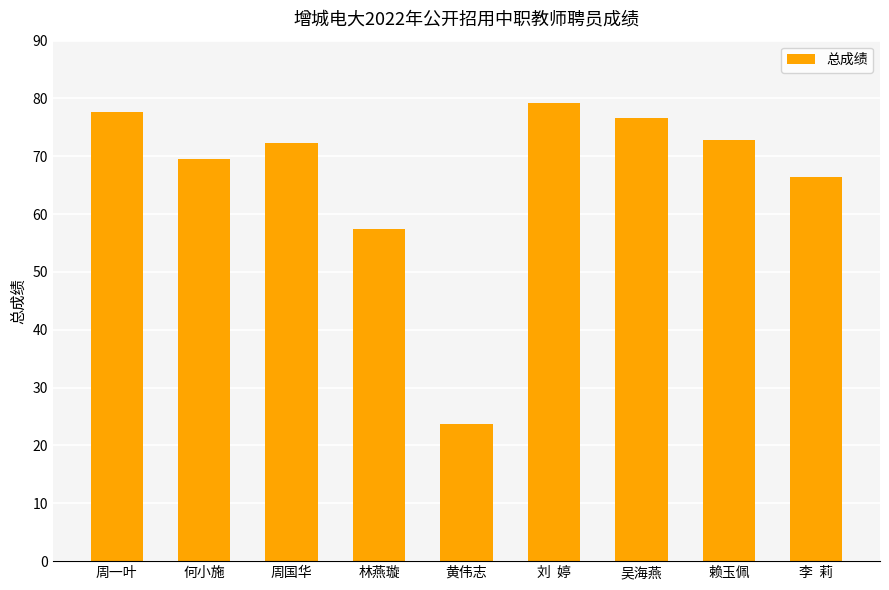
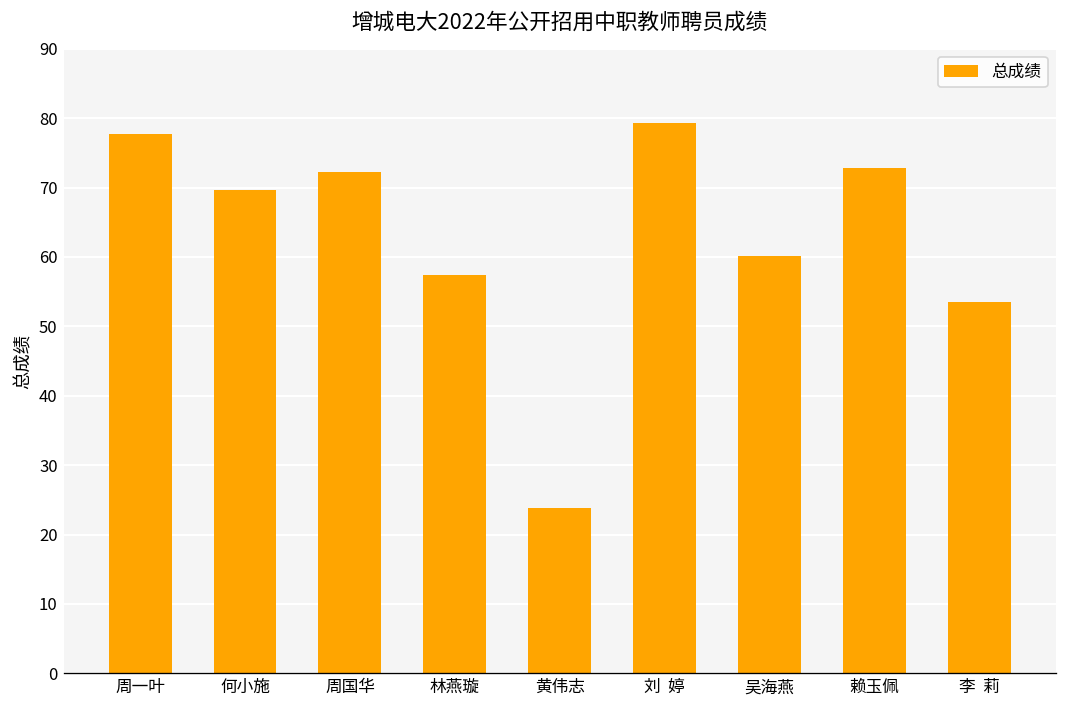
  {
    "周一叶": 78,
    "何小施": 70,
    "周国华": 72,
    "林燕璇": 57,
    "黄伟志": 24,
    "刘 婷": 79,
-   "吴海燕": 77,
+   "吴海燕": 60,
    "赖玉佩": 73,
-   "李 莉": 66
+   "李 莉": 54
  }
